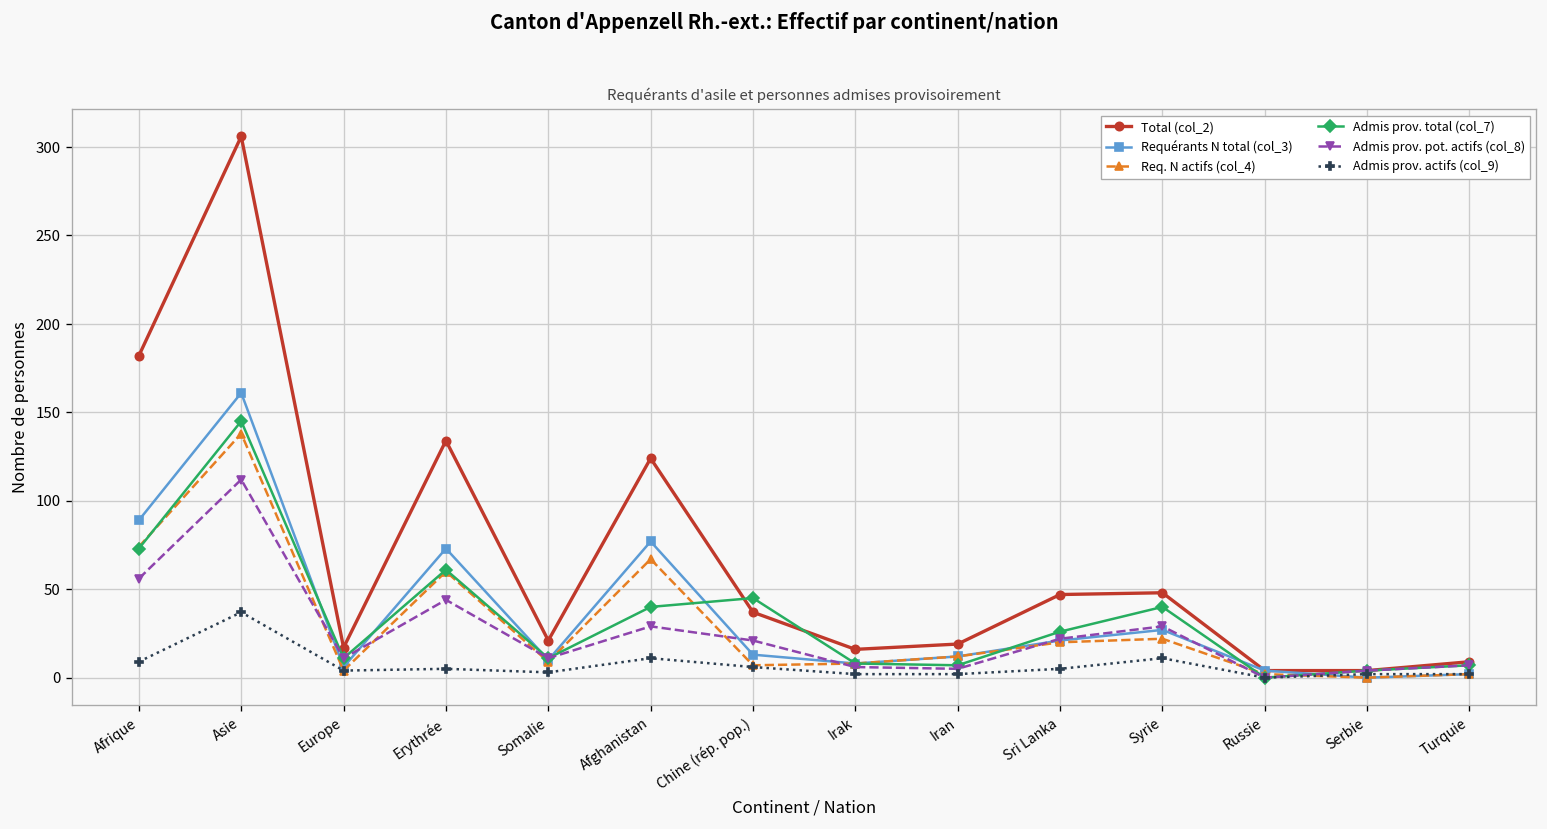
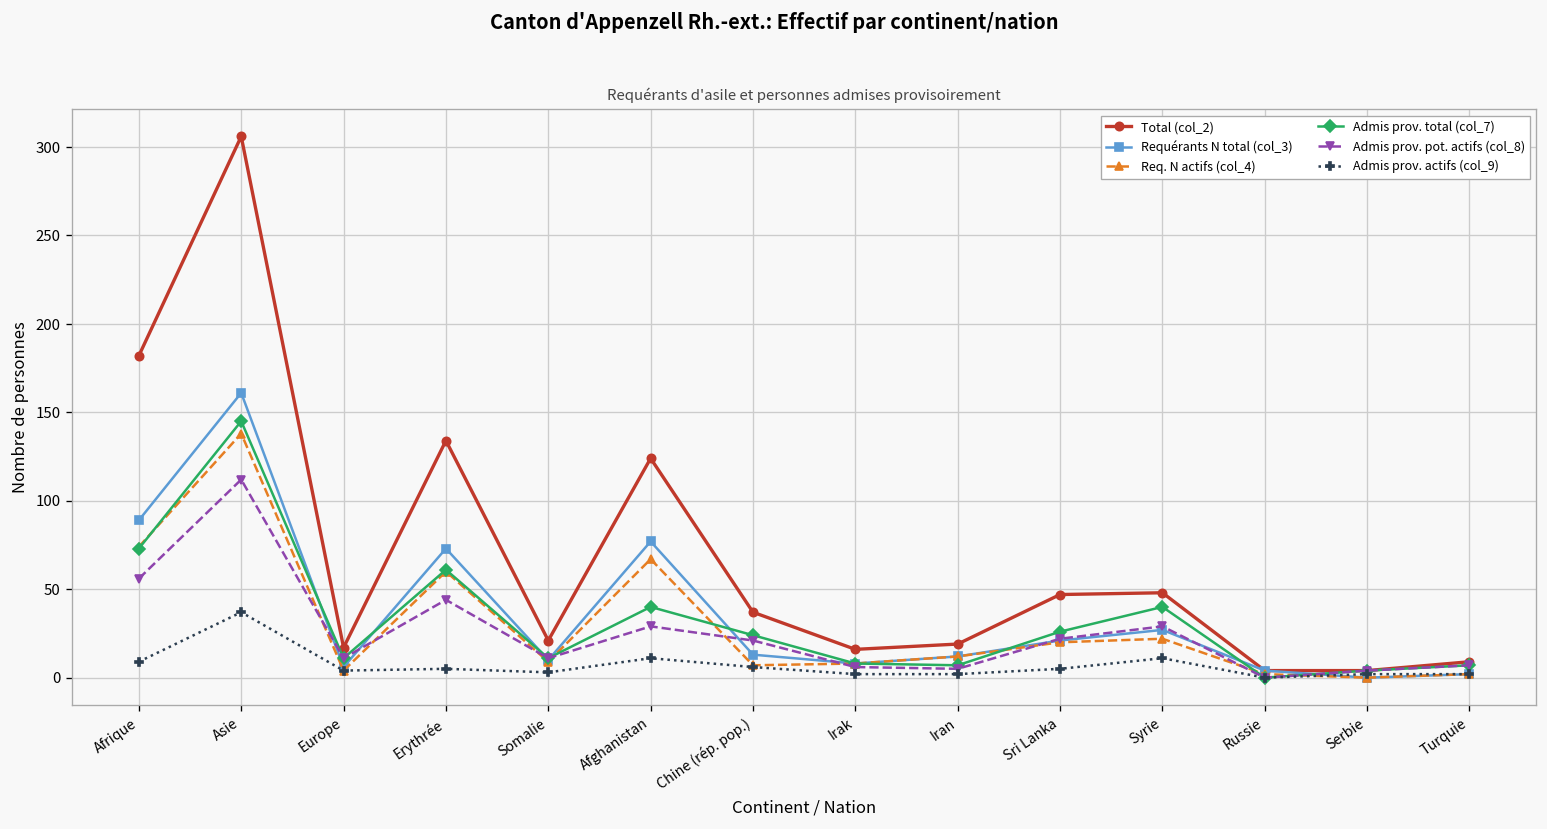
  {
    "Total (col_2)": {
      "Afrique": 182,
      "Asie": 306,
      "Europe": 17,
      "Erythrée": 134,
      "Somalie": 21,
      "Afghanistan": 124,
      "Chine (rép. pop.)": 37,
      "Irak": 16,
      "Iran": 19,
      "Sri Lanka": 47,
      "Syrie": 48,
      "Turquie": 9
    },
    "Requérants N total (col_3)": {
      "Afrique": 89,
      "Asie": 161,
      "Europe": 6,
      "Erythrée": 73,
      "Afghanistan": 77,
      "Chine (rép. pop.)": 13,
      "Syrie": 27
    },
    "Req. N actifs (col_4)": {
      "Asie": 138,
      "Afghanistan": 67,
      "Syrie": 22,
      "Russie": 2
    },
    "Admis prov. total (col_7)": {
      "Asie": 145,
      "Afghanistan": 40,
-     "Chine (rép. pop.)": 45,
+     "Chine (rép. pop.)": 24,
      "Iran": 7,
      "Sri Lanka": 26,
      "Syrie": 40
    },
    "Admis prov. pot. actifs (col_8)": {
      "Afrique": 56,
      "Asie": 112,
      "Erythrée": 44,
      "Afghanistan": 29,
      "Chine (rép. pop.)": 21,
      "Irak": 6,
      "Iran": 5,
      "Syrie": 29
    },
    "Admis prov. actifs (col_9)": {
      "Afrique": 9,
      "Asie": 37,
      "Erythrée": 5,
      "Somalie": 3,
      "Afghanistan": 11,
      "Irak": 2,
      "Iran": 2,
      "Sri Lanka": 5,
      "Syrie": 11,
      "Serbie": 2
    }
  }
